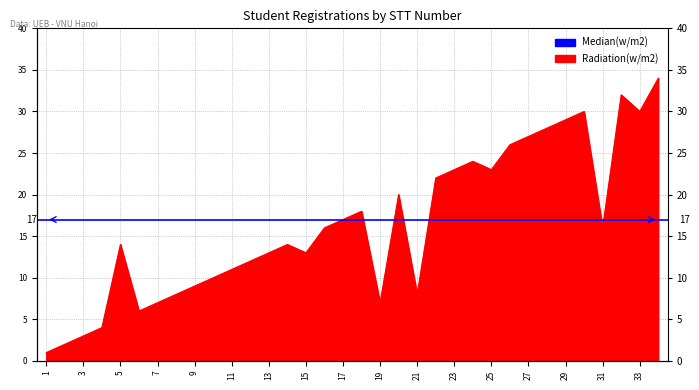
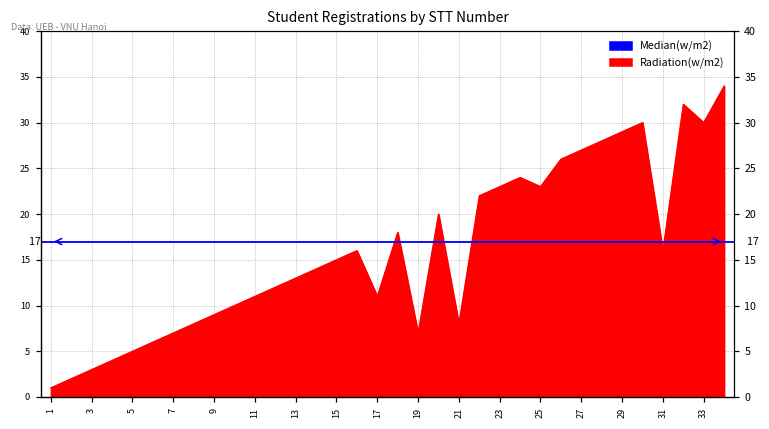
  {
    "1": 1,
    "3": 3,
-   "5": 14,
+   "5": 5,
    "7": 7,
    "9": 9,
    "11": 11,
    "13": 13,
-   "15": 13,
-   "17": 17,
+   "15": 15,
+   "17": 11,
    "19": 7,
    "21": 8,
    "23": 23,
    "25": 23,
    "27": 27,
    "29": 29,
    "31": 16,
    "33": 30
  }
